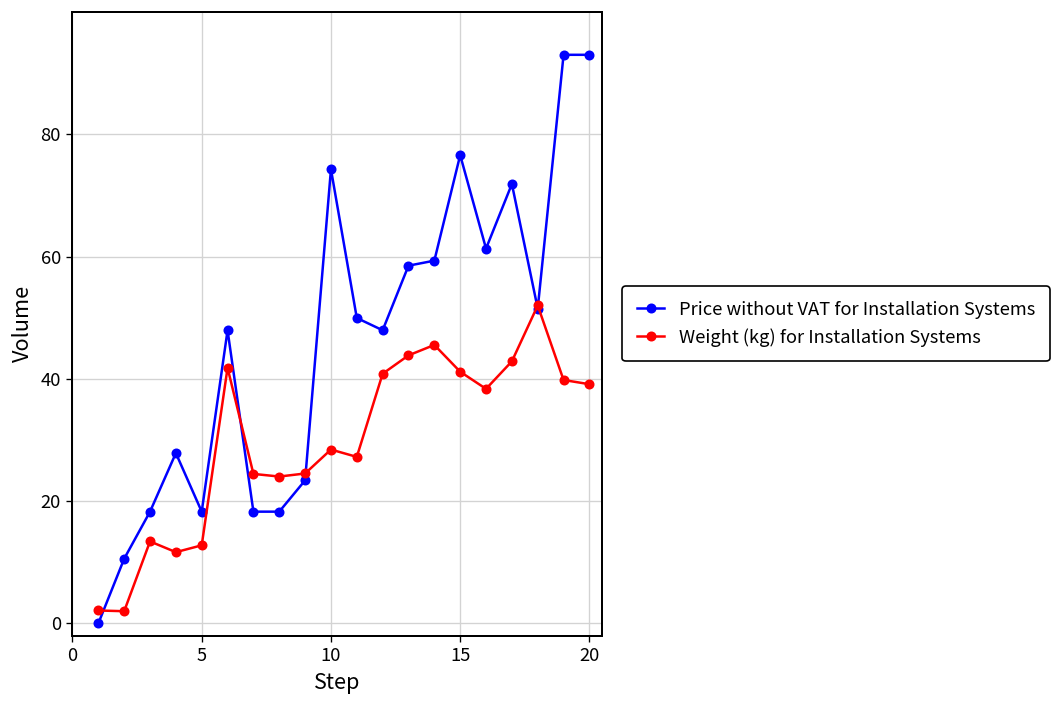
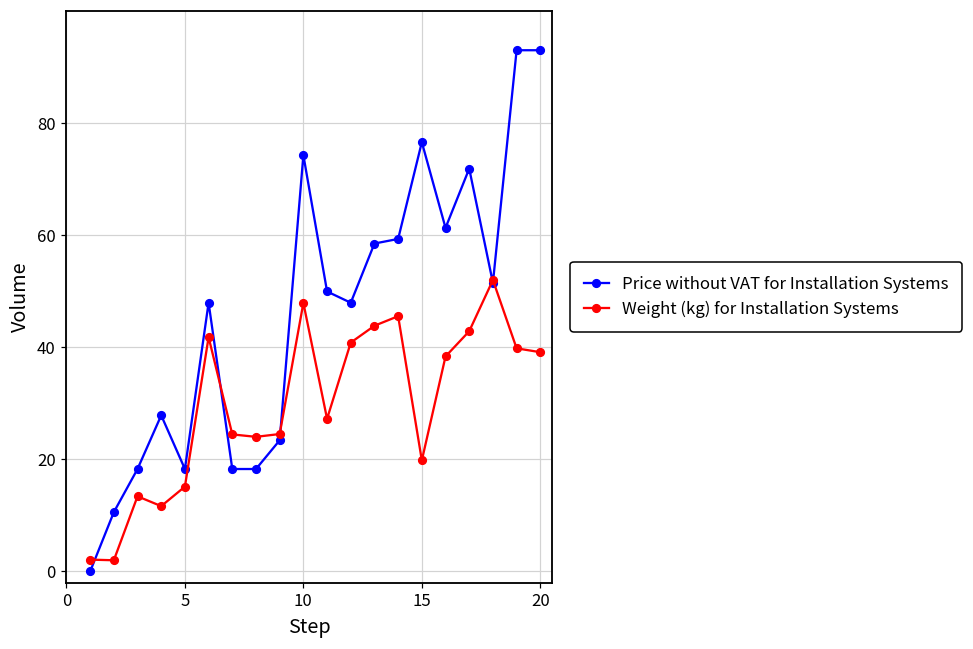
  {
    "Price without VAT for Installation Systems": {
      "5": 18,
      "10": 74,
      "15": 77,
      "20": 93
    },
    "Weight (kg) for Installation Systems": {
-     "5": 13,
-     "10": 28,
-     "15": 41,
+     "5": 15,
+     "10": 48,
+     "15": 20,
      "20": 39
    }
  }
